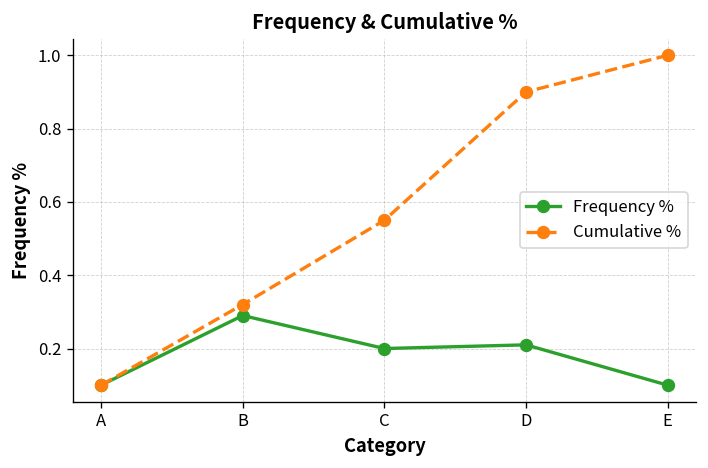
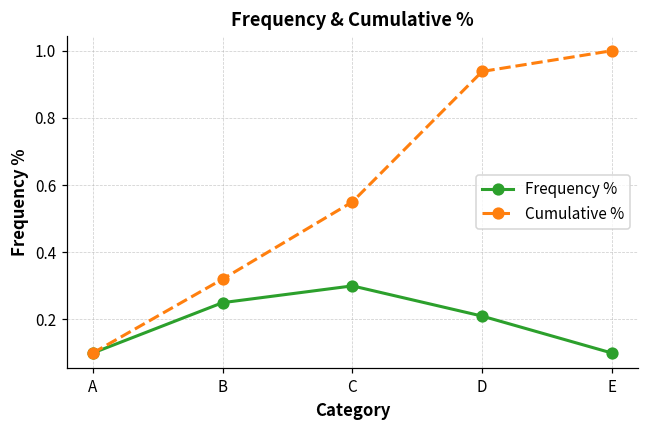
  {
    "Frequency %": {
-     "B": 0.29,
-     "C": 0.2,
+     "B": 0.25,
+     "C": 0.3,
      "D": 0.21,
      "E": 0.10
    },
    "Cumulative %": {
      "B": 0.32,
      "C": 0.55,
-     "D": 0.90,
+     "D": 0.94,
      "E": 1.00
    }
  }
